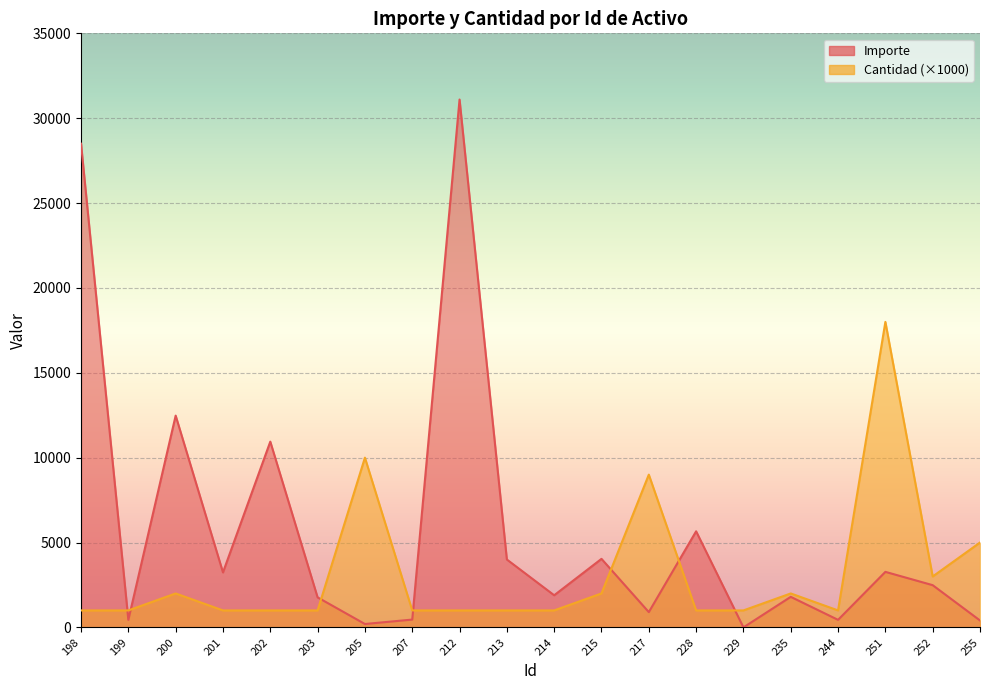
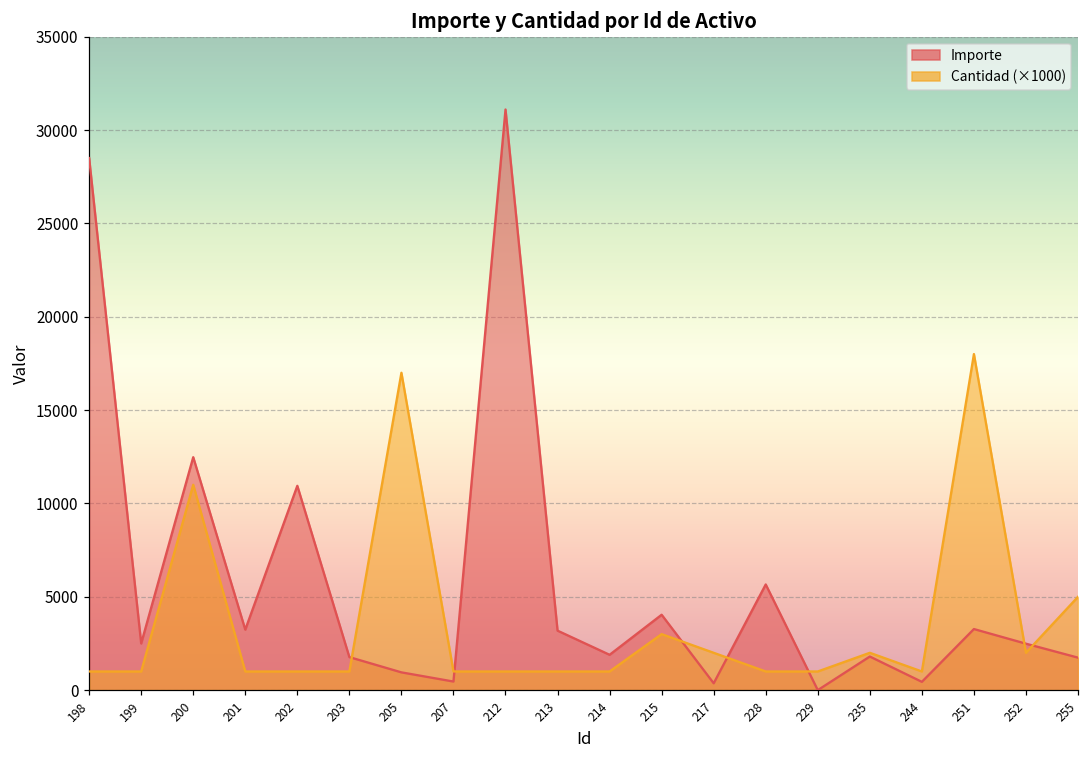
  {
    "Importe": {
      "198": 28500,
-     "199": 400,
+     "199": 2500,
      "200": 12500,
      "201": 3200,
      "202": 10900,
      "203": 1800,
-     "205": 200,
+     "205": 1000,
      "207": 500,
      "212": 31100,
-     "213": 4000,
+     "213": 3200,
      "214": 1900,
      "215": 4000,
-     "217": 900,
+     "217": 400,
      "228": 5700,
      "229": 0,
      "235": 1800,
      "244": 400,
      "251": 3300,
      "252": 2500,
-     "255": 400
+     "255": 1700
    },
    "Cantidad (×1000)": {
      "198": 1000,
      "199": 1000,
-     "200": 2000,
+     "200": 11000,
      "201": 1000,
      "202": 1000,
      "203": 1000,
-     "205": 10000,
+     "205": 17000,
      "207": 1000,
      "212": 1000,
      "213": 1000,
      "214": 1000,
-     "215": 2000,
-     "217": 9000,
+     "215": 3000,
+     "217": 2000,
      "228": 1000,
      "229": 1000,
      "235": 2000,
      "244": 1000,
      "251": 18000,
-     "252": 3000,
+     "252": 2000,
      "255": 5000
    }
  }
